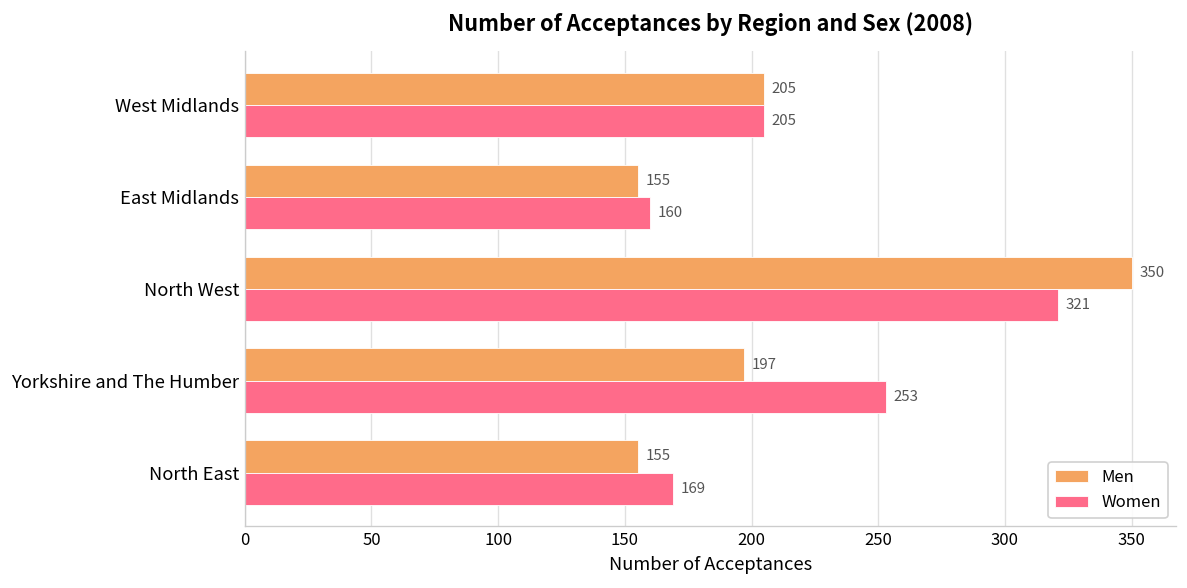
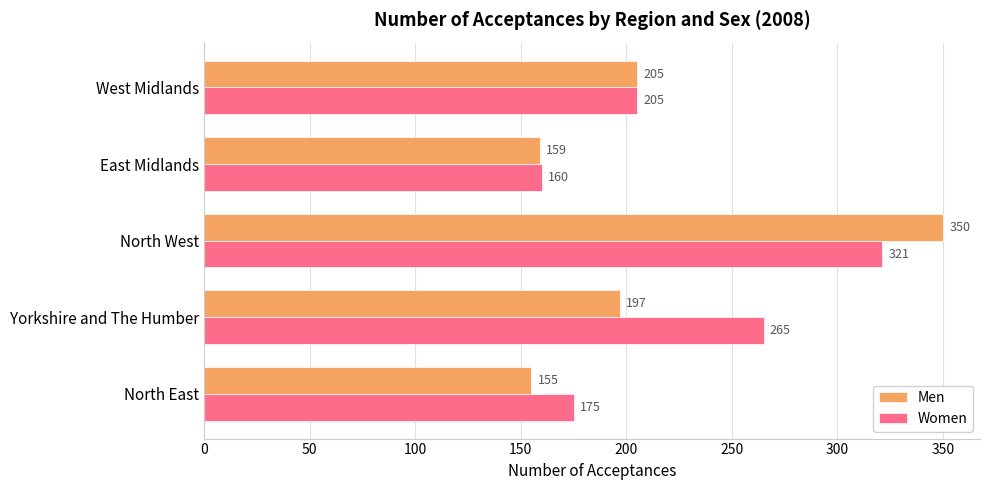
  {
    "Men": {
      "West Midlands": 205,
-     "East Midlands": 155,
+     "East Midlands": 159,
      "North West": 350,
      "Yorkshire and The Humber": 197,
      "North East": 155
    },
    "Women": {
      "West Midlands": 205,
      "East Midlands": 160,
      "North West": 321,
-     "Yorkshire and The Humber": 253,
-     "North East": 169
+     "Yorkshire and The Humber": 265,
+     "North East": 175
    }
  }
